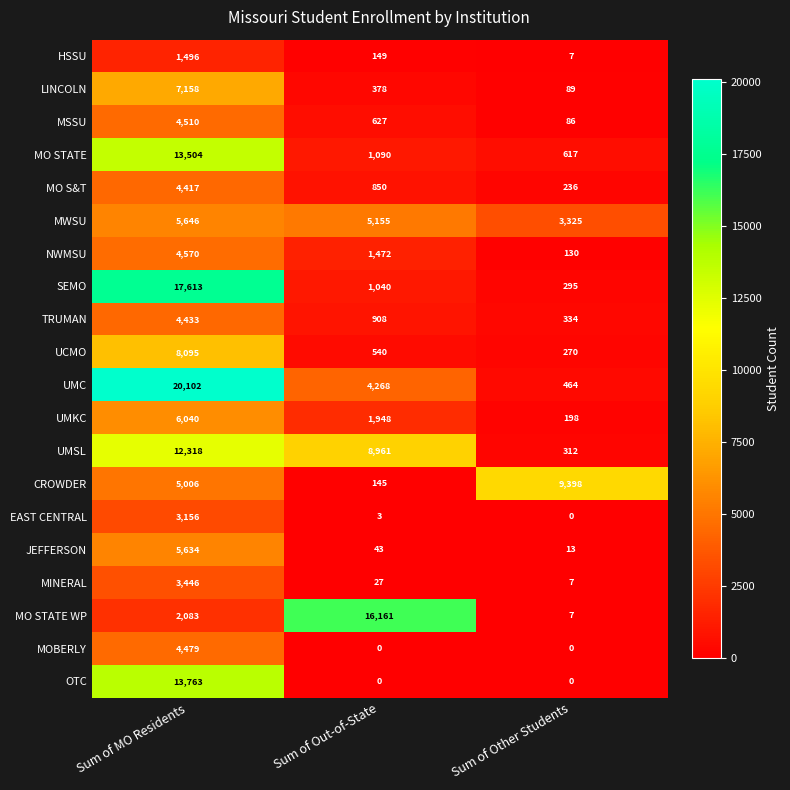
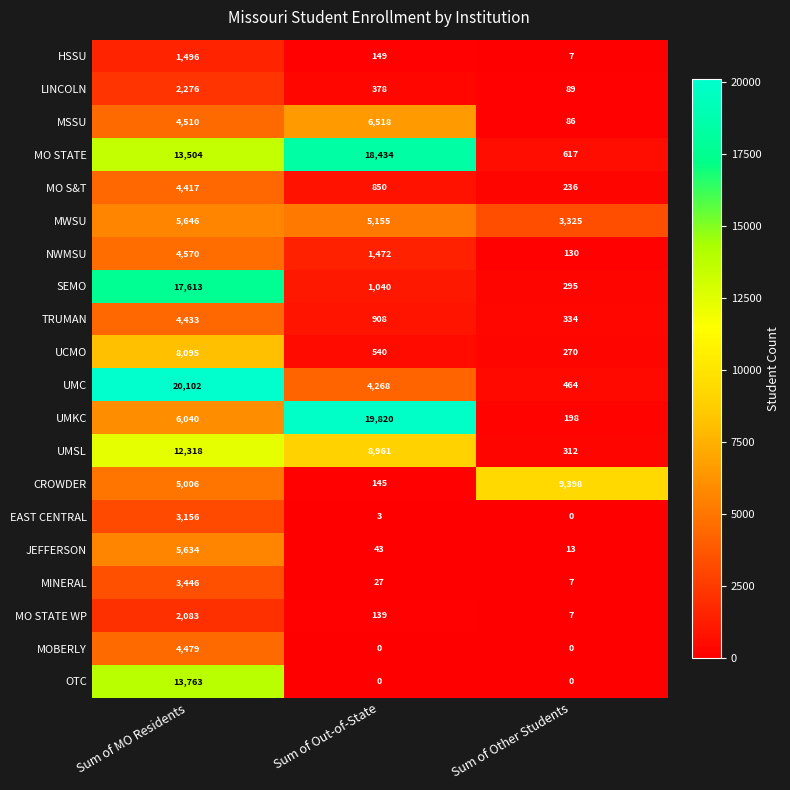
  {
    "HSSU": {
      "Sum of MO Residents": "1,496",
      "Sum of Out-of-State": "149",
      "Sum of Other Students": "7"
    },
    "LINCOLN": {
-     "Sum of MO Residents": "7,158",
+     "Sum of MO Residents": "2,276",
      "Sum of Out-of-State": "378",
      "Sum of Other Students": "89"
    },
    "MSSU": {
      "Sum of MO Residents": "4,510",
-     "Sum of Out-of-State": "627",
+     "Sum of Out-of-State": "6,518",
      "Sum of Other Students": "86"
    },
    "MO STATE": {
      "Sum of MO Residents": "13,504",
-     "Sum of Out-of-State": "1,090",
+     "Sum of Out-of-State": "18,434",
      "Sum of Other Students": "617"
    },
    "MO S&T": {
      "Sum of MO Residents": "4,417",
      "Sum of Out-of-State": "850",
      "Sum of Other Students": "236"
    },
    "MWSU": {
      "Sum of MO Residents": "5,646",
      "Sum of Out-of-State": "5,155",
      "Sum of Other Students": "3,325"
    },
    "NWMSU": {
      "Sum of MO Residents": "4,570",
      "Sum of Out-of-State": "1,472",
      "Sum of Other Students": "130"
    },
    "SEMO": {
      "Sum of MO Residents": "17,613",
      "Sum of Out-of-State": "1,040",
      "Sum of Other Students": "295"
    },
    "TRUMAN": {
      "Sum of MO Residents": "4,433",
      "Sum of Out-of-State": "908",
      "Sum of Other Students": "334"
    },
    "UCMO": {
      "Sum of MO Residents": "8,095",
      "Sum of Out-of-State": "540",
      "Sum of Other Students": "270"
    },
    "UMC": {
      "Sum of MO Residents": "20,102",
      "Sum of Out-of-State": "4,268",
      "Sum of Other Students": "464"
    },
    "UMKC": {
      "Sum of MO Residents": "6,040",
-     "Sum of Out-of-State": "1,948",
+     "Sum of Out-of-State": "19,820",
      "Sum of Other Students": "198"
    },
    "UMSL": {
      "Sum of MO Residents": "12,318",
      "Sum of Out-of-State": "8,961",
      "Sum of Other Students": "312"
    },
    "CROWDER": {
      "Sum of MO Residents": "5,006",
      "Sum of Out-of-State": "145",
      "Sum of Other Students": "9,398"
    },
    "EAST CENTRAL": {
      "Sum of MO Residents": "3,156",
      "Sum of Out-of-State": "3",
      "Sum of Other Students": "0"
    },
    "JEFFERSON": {
      "Sum of MO Residents": "5,634",
      "Sum of Out-of-State": "43",
      "Sum of Other Students": "13"
    },
    "MINERAL": {
      "Sum of MO Residents": "3,446",
      "Sum of Out-of-State": "27",
      "Sum of Other Students": "7"
    },
    "MO STATE WP": {
      "Sum of MO Residents": "2,083",
-     "Sum of Out-of-State": "16,161",
+     "Sum of Out-of-State": "139",
      "Sum of Other Students": "7"
    },
    "MOBERLY": {
      "Sum of MO Residents": "4,479",
      "Sum of Out-of-State": "0",
      "Sum of Other Students": "0"
    },
    "OTC": {
      "Sum of MO Residents": "13,763",
      "Sum of Out-of-State": "0",
      "Sum of Other Students": "0"
    }
  }
